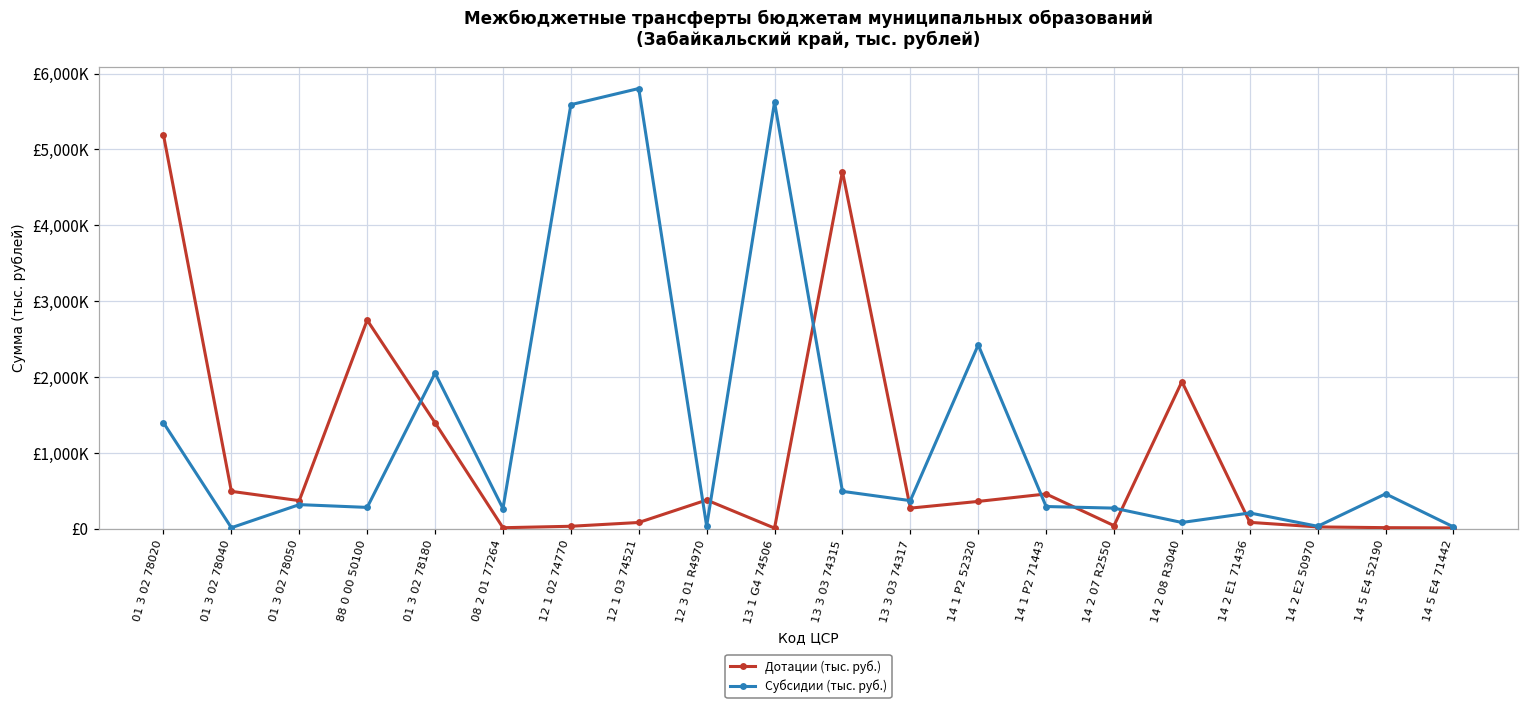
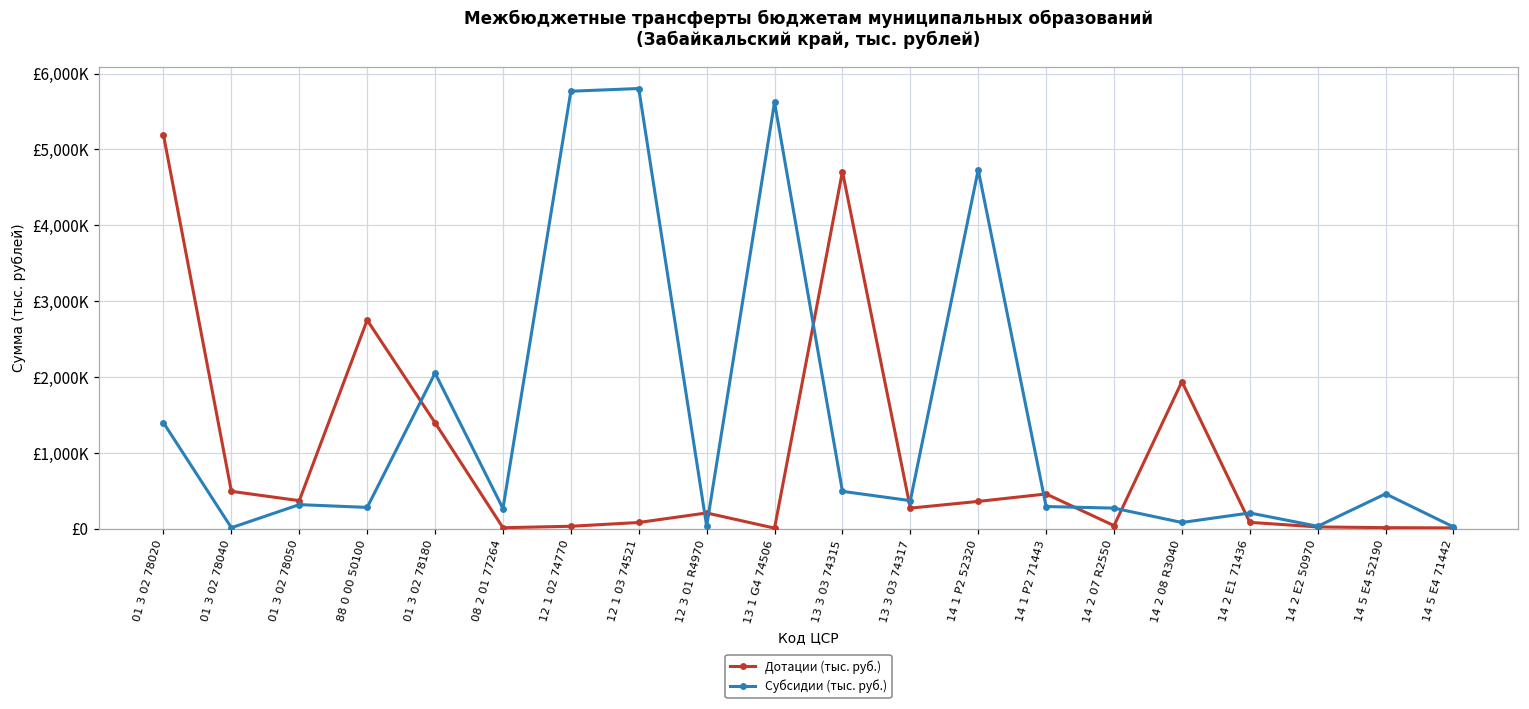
  {
    "Дотации (тыс. руб.)": {
      "01 3 02 78020": "£5,200,000",
      "01 3 02 78040": "£500,000",
      "01 3 02 78050": "£400,000",
      "88 0 00 50100": "£2,700,000",
      "01 3 02 78180": "£1,400,000",
      "08 2 01 77264": "£0",
      "12 1 02 74770": "£0",
      "12 1 03 74521": "£100,000",
-     "12 3 01 R4970": "£400,000",
+     "12 3 01 R4970": "£200,000",
      "13 1 G4 74506": "£0",
      "13 3 03 74315": "£4,700,000",
      "13 3 03 74317": "£300,000",
      "14 1 P2 52320": "£400,000",
      "14 1 P2 71443": "£500,000",
      "14 2 07 R2550": "£0",
      "14 2 08 R3040": "£1,900,000",
      "14 2 E1 71436": "£100,000",
      "14 5 E4 52190": "£0"
    },
    "Субсидии (тыс. руб.)": {
      "01 3 02 78020": "£1,400,000",
      "01 3 02 78040": "£0",
      "01 3 02 78050": "£300,000",
      "88 0 00 50100": "£300,000",
      "01 3 02 78180": "£2,100,000",
      "08 2 01 77264": "£300,000",
-     "12 1 02 74770": "£5,600,000",
+     "12 1 02 74770": "£5,800,000",
      "12 1 03 74521": "£5,800,000",
      "12 3 01 R4970": "£0",
      "13 1 G4 74506": "£5,600,000",
      "13 3 03 74315": "£500,000",
      "13 3 03 74317": "£400,000",
-     "14 1 P2 52320": "£2,400,000",
+     "14 1 P2 52320": "£4,700,000",
      "14 1 P2 71443": "£300,000",
      "14 2 07 R2550": "£300,000",
      "14 2 08 R3040": "£100,000",
      "14 2 E1 71436": "£200,000",
      "14 5 E4 52190": "£500,000"
    }
  }
